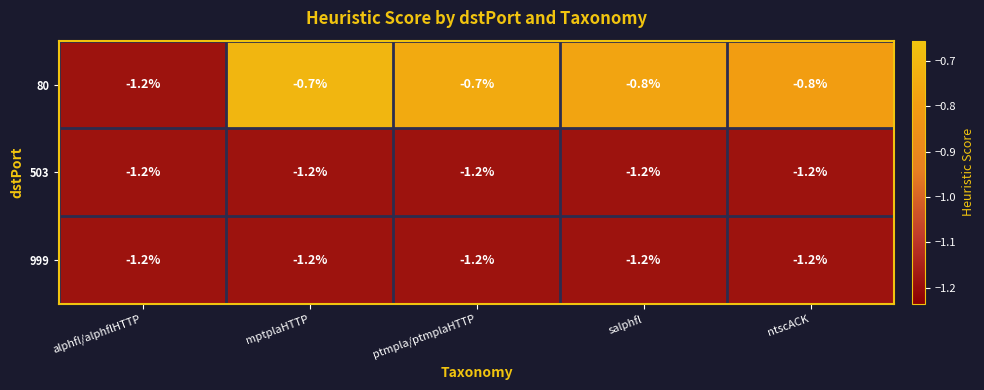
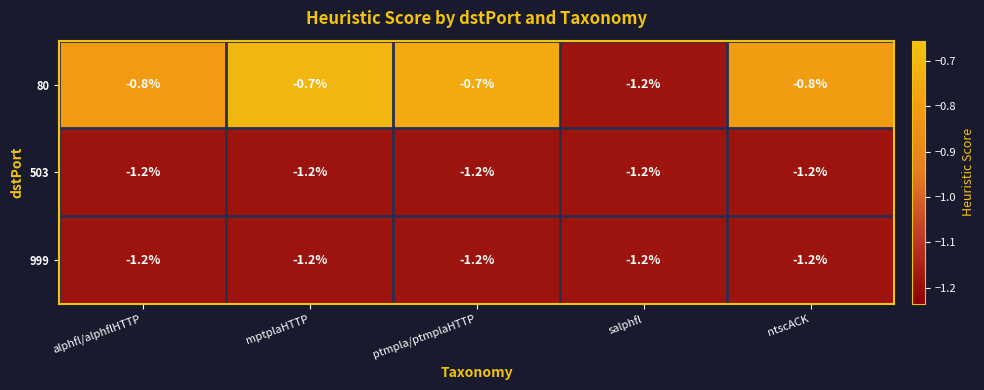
  {
    "80": {
-     "alphfl/alphflHTTP": "-1.2%",
+     "alphfl/alphflHTTP": "-0.8%",
      "mptplaHTTP": "-0.7%",
      "ptmpla/ptmplaHTTP": "-0.7%",
-     "salphfl": "-0.8%",
+     "salphfl": "-1.2%",
      "ntscACK": "-0.8%"
    },
    "503": {
      "alphfl/alphflHTTP": "-1.2%",
      "mptplaHTTP": "-1.2%",
      "ptmpla/ptmplaHTTP": "-1.2%",
      "salphfl": "-1.2%",
      "ntscACK": "-1.2%"
    },
    "999": {
      "alphfl/alphflHTTP": "-1.2%",
      "mptplaHTTP": "-1.2%",
      "ptmpla/ptmplaHTTP": "-1.2%",
      "salphfl": "-1.2%",
      "ntscACK": "-1.2%"
    }
  }
